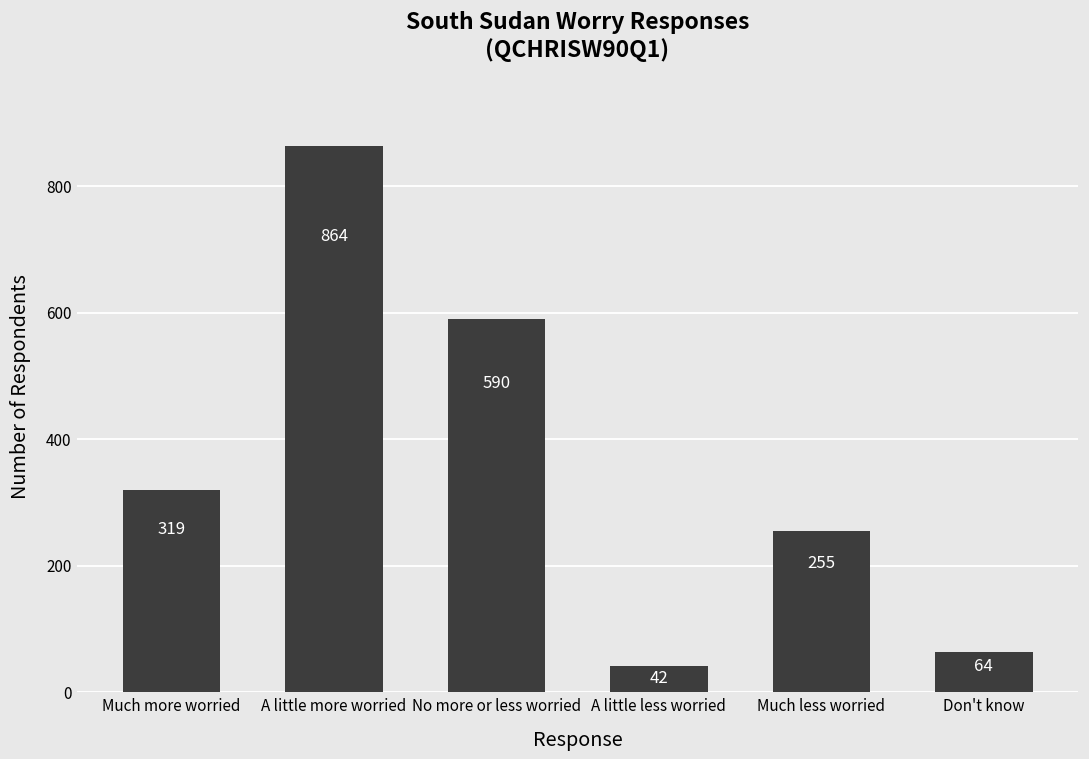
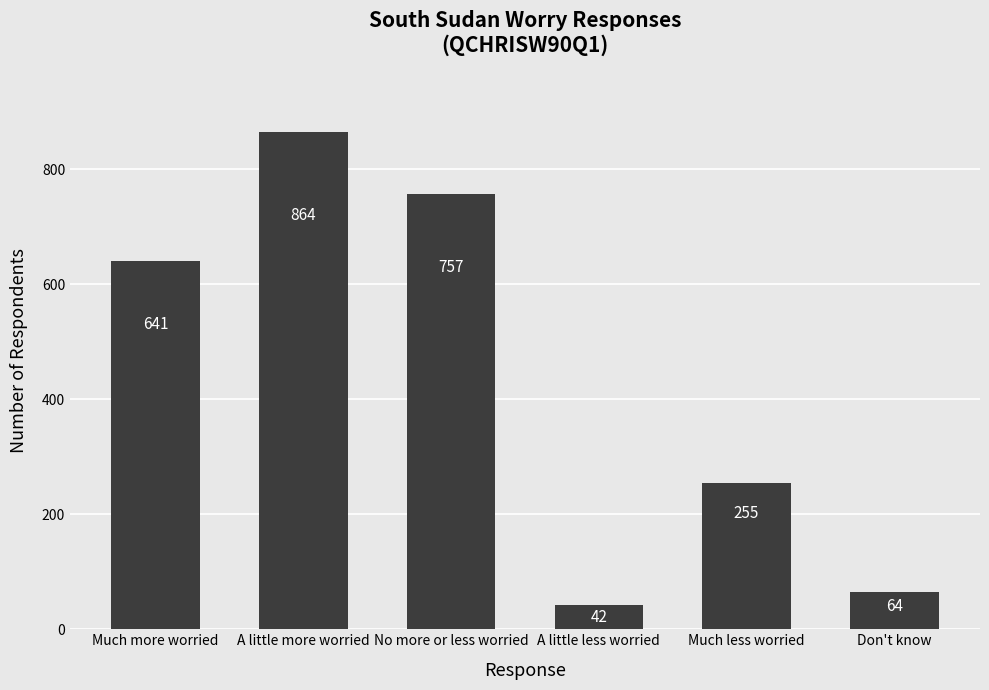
  {
-   "Much more worried": 319,
+   "Much more worried": 641,
    "A little more worried": 864,
-   "No more or less worried": 590,
+   "No more or less worried": 757,
    "A little less worried": 42,
    "Much less worried": 255,
    "Don't know": 64
  }
